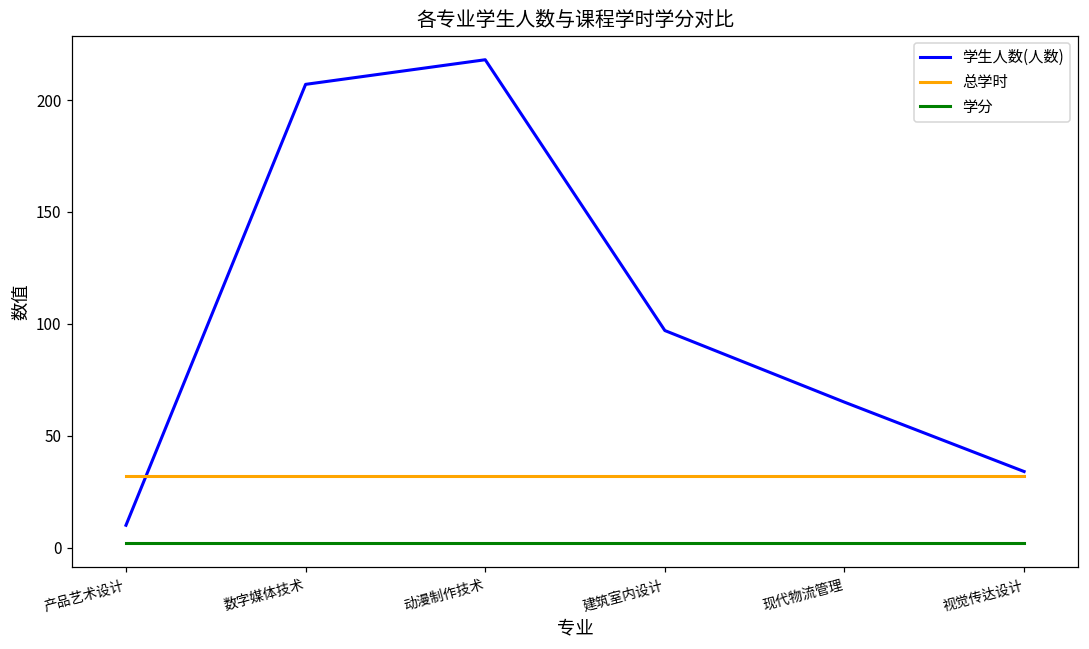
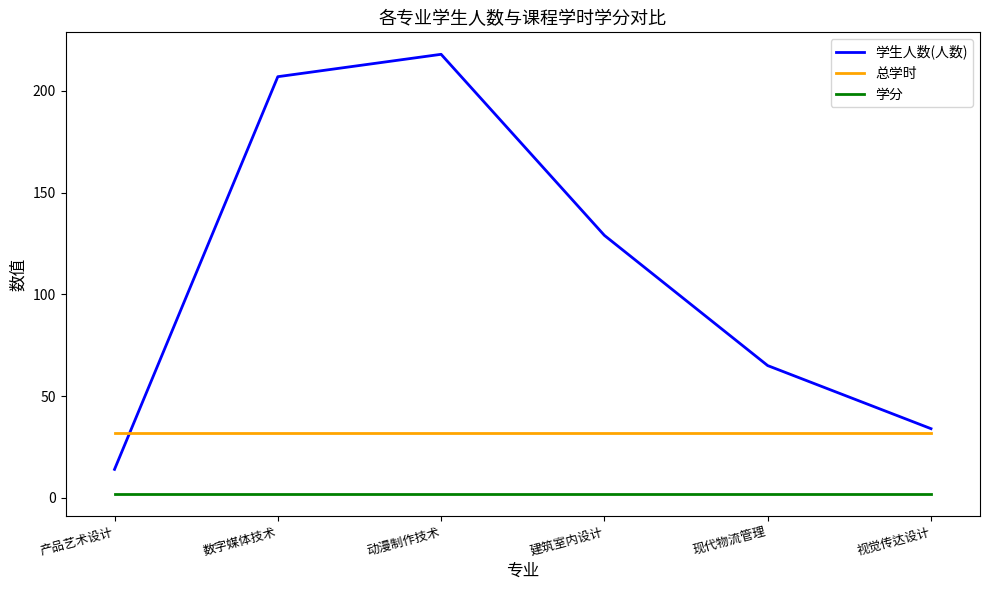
  {
    "学生人数(人数)": {
-     "产品艺术设计": 10,
+     "产品艺术设计": 14,
      "数字媒体技术": 207,
      "动漫制作技术": 218,
-     "建筑室内设计": 97,
+     "建筑室内设计": 129,
      "现代物流管理": 65,
      "视觉传达设计": 34
    },
    "总学时": {
      "产品艺术设计": 32,
      "数字媒体技术": 32,
      "动漫制作技术": 32,
      "建筑室内设计": 32,
      "现代物流管理": 32,
      "视觉传达设计": 32
    },
    "学分": {
      "产品艺术设计": 2,
      "数字媒体技术": 2,
      "动漫制作技术": 2,
      "建筑室内设计": 2,
      "现代物流管理": 2,
      "视觉传达设计": 2
    }
  }
